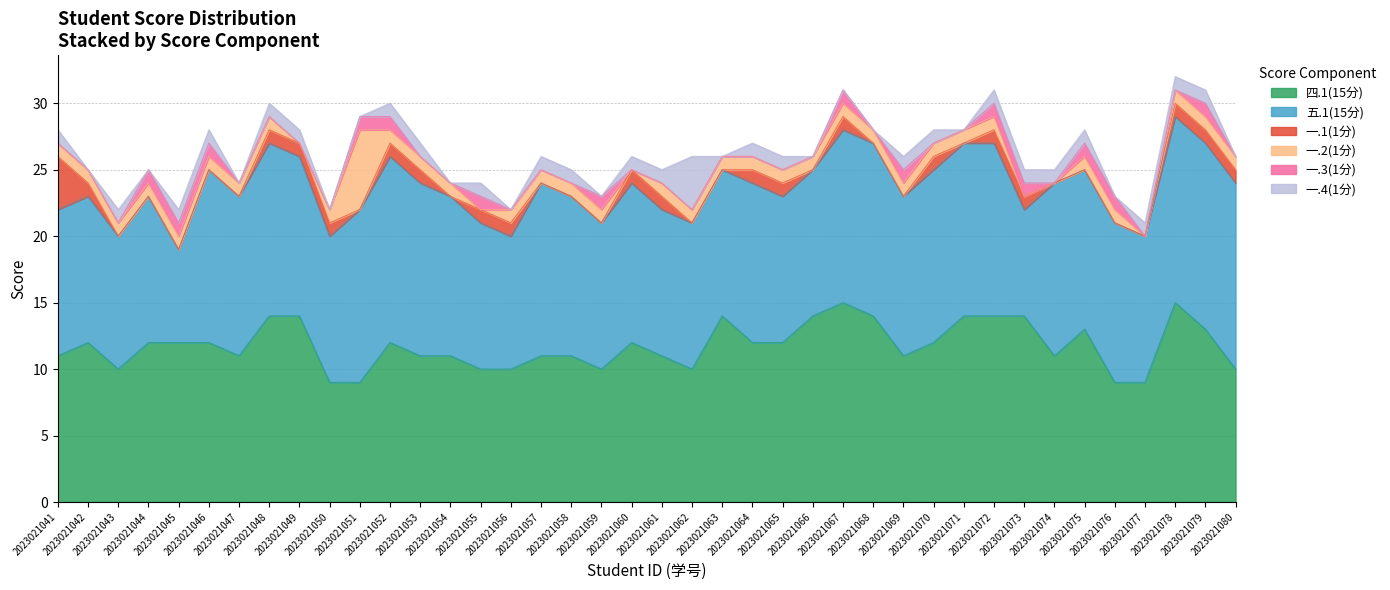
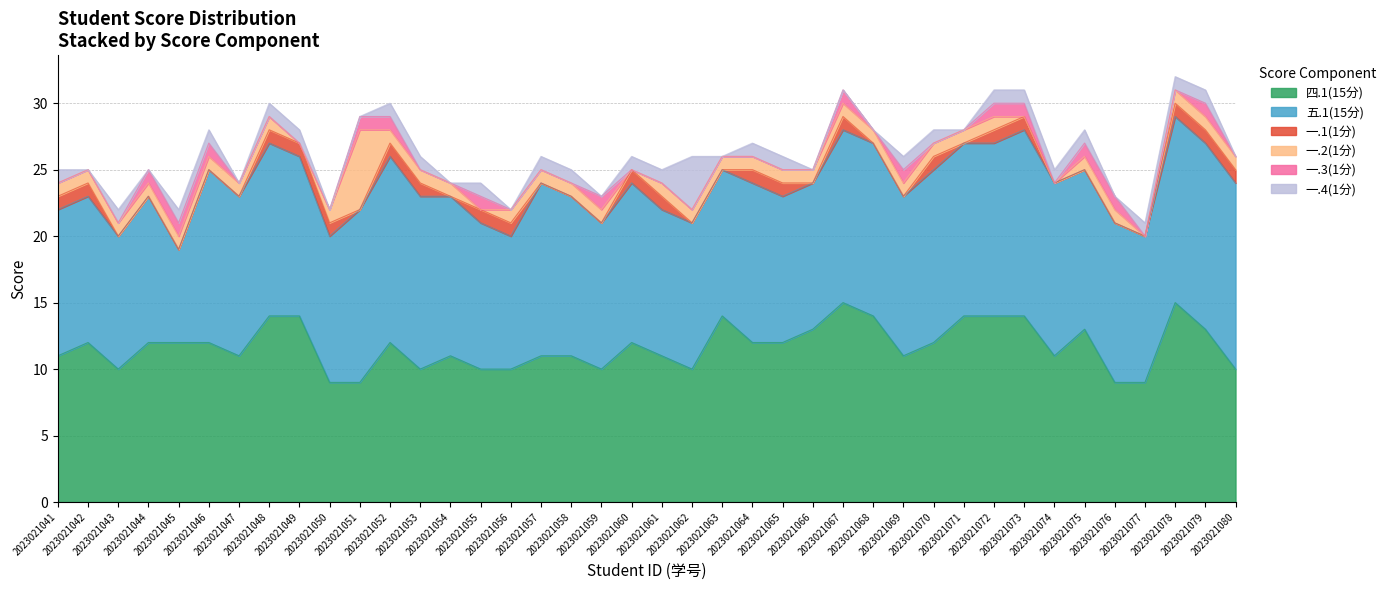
  {
    "四.1(15分)": {
      "2023021041": 11,
      "2023021042": 12,
      "2023021043": 10,
      "2023021044": 12,
      "2023021045": 12,
      "2023021046": 12,
      "2023021047": 11,
      "2023021048": 14,
      "2023021049": 14,
      "2023021050": 9,
      "2023021051": 9,
      "2023021052": 12,
-     "2023021053": 11,
+     "2023021053": 10,
      "2023021054": 11,
      "2023021055": 10,
      "2023021056": 10,
      "2023021057": 11,
      "2023021058": 11,
      "2023021059": 10,
      "2023021060": 12,
      "2023021061": 11,
      "2023021062": 10,
      "2023021063": 14,
      "2023021064": 12,
      "2023021065": 12,
-     "2023021066": 14,
+     "2023021066": 13,
      "2023021067": 15,
      "2023021068": 14,
      "2023021069": 11,
      "2023021070": 12,
      "2023021071": 14,
      "2023021072": 14,
      "2023021073": 14,
      "2023021074": 11,
      "2023021075": 13,
      "2023021076": 9,
      "2023021077": 9,
      "2023021078": 15,
      "2023021079": 13,
      "2023021080": 10
    },
    "五.1(15分)": {
      "2023021041": 11,
      "2023021042": 11,
      "2023021048": 13,
      "2023021049": 12,
      "2023021050": 11,
      "2023021052": 14,
      "2023021053": 13,
      "2023021055": 11,
      "2023021056": 10,
      "2023021060": 12,
      "2023021061": 11,
      "2023021064": 12,
      "2023021065": 11,
      "2023021067": 13,
      "2023021070": 13,
      "2023021072": 13,
-     "2023021073": 8,
+     "2023021073": 14,
      "2023021078": 14,
      "2023021079": 14,
      "2023021080": 14
    },
    "一.1(1分)": {
-     "2023021041": 4,
+     "2023021041": 1,
      "2023021042": 1,
      "2023021048": 1,
      "2023021050": 1,
      "2023021052": 1,
      "2023021053": 1,
      "2023021056": 1,
      "2023021061": 1,
      "2023021064": 1,
      "2023021065": 1,
      "2023021067": 1,
      "2023021070": 1,
      "2023021072": 1,
      "2023021078": 1,
      "2023021079": 1,
      "2023021080": 1
    },
    "一.2(1分)": {
      "2023021044": 1,
      "2023021045": 1,
      "2023021046": 1,
      "2023021051": 6,
      "2023021052": 1,
      "2023021059": 1,
      "2023021067": 1,
      "2023021069": 1,
      "2023021072": 1,
      "2023021075": 1,
      "2023021076": 1,
      "2023021079": 1
    },
    "一.3(1分)": {
      "2023021045": 1,
      "2023021046": 1,
      "2023021052": 1,
      "2023021055": 1,
      "2023021069": 1,
      "2023021072": 1,
      "2023021073": 1,
      "2023021075": 1,
      "2023021079": 1
    },
    "一.4(1分)": {
      "2023021041": 1,
      "2023021043": 1,
      "2023021045": 1,
      "2023021046": 1,
      "2023021048": 1,
      "2023021049": 1,
      "2023021052": 1,
      "2023021053": 1,
      "2023021055": 1,
      "2023021057": 1,
      "2023021058": 1,
      "2023021060": 1,
      "2023021061": 1,
      "2023021062": 4,
      "2023021064": 1,
      "2023021065": 1,
      "2023021069": 1,
      "2023021070": 1,
      "2023021072": 1,
      "2023021073": 1,
      "2023021074": 1,
      "2023021075": 1,
      "2023021077": 1,
      "2023021078": 1,
      "2023021079": 1
    }
  }
